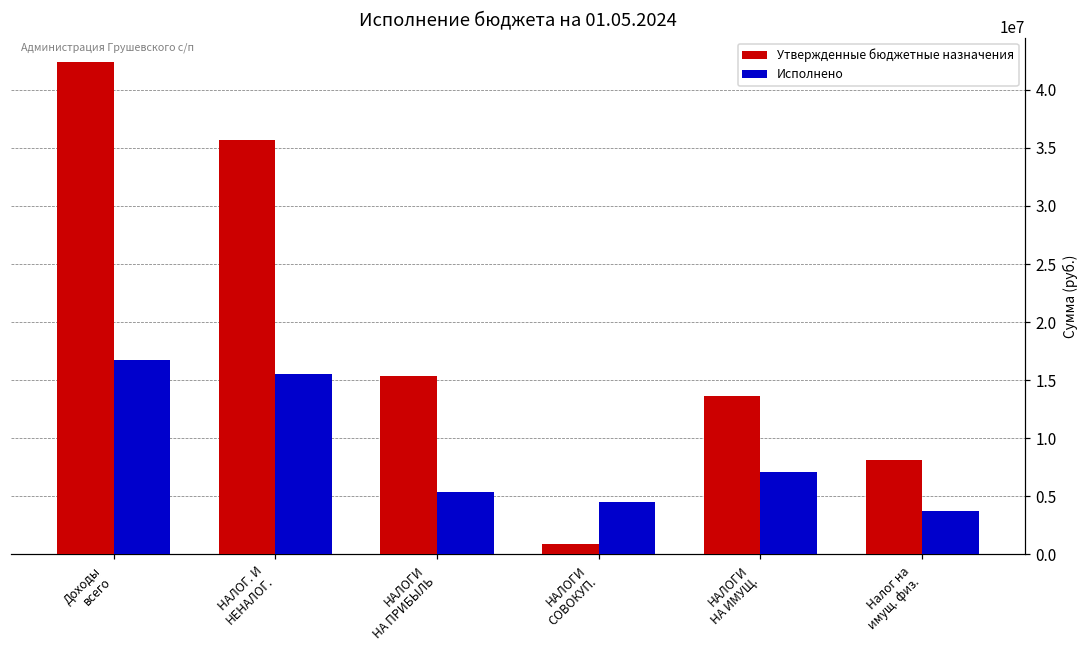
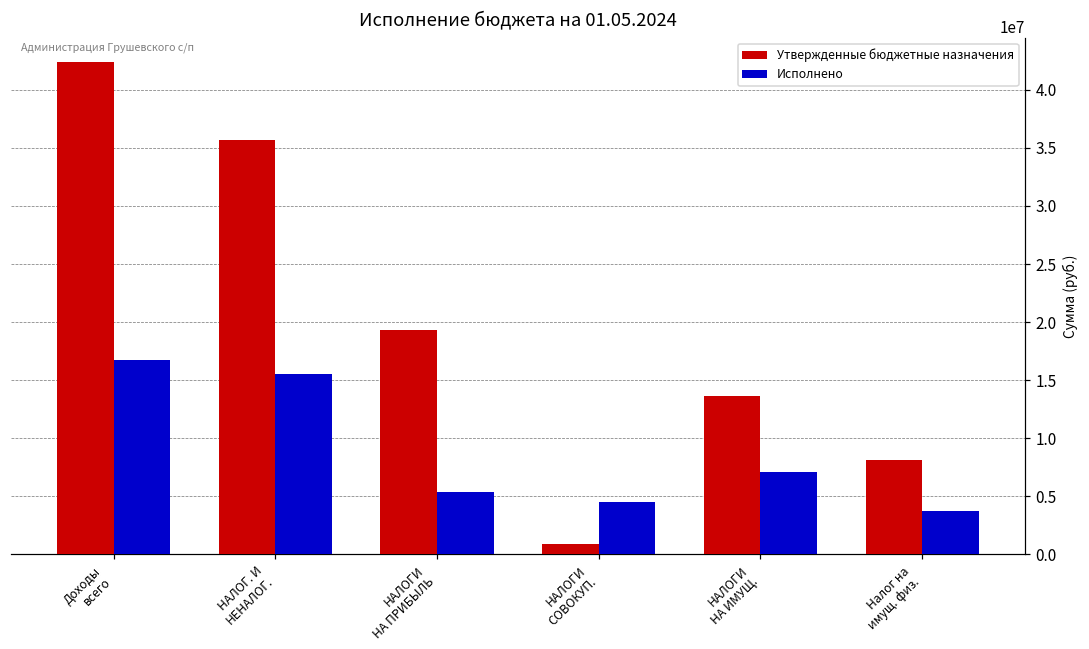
  {
    "Утвержденные бюджетные назначения": {
      "Доходы всего": 42400000,
      "НАЛОГ. И НЕНАЛОГ.": 35700000,
-     "НАЛОГИ НА ПРИБЫЛЬ": 15400000,
+     "НАЛОГИ НА ПРИБЫЛЬ": 19300000,
      "НАЛОГИ СОВОКУП.": 900000,
      "НАЛОГИ НА ИМУЩ.": 13600000,
      "Налог на имущ. физ.": 8100000
    },
    "Исполнено": {
      "Доходы всего": 16800000,
      "НАЛОГ. И НЕНАЛОГ.": 15500000,
      "НАЛОГИ НА ПРИБЫЛЬ": 5300000,
      "НАЛОГИ СОВОКУП.": 4500000,
      "НАЛОГИ НА ИМУЩ.": 7100000,
      "Налог на имущ. физ.": 3700000
    }
  }
